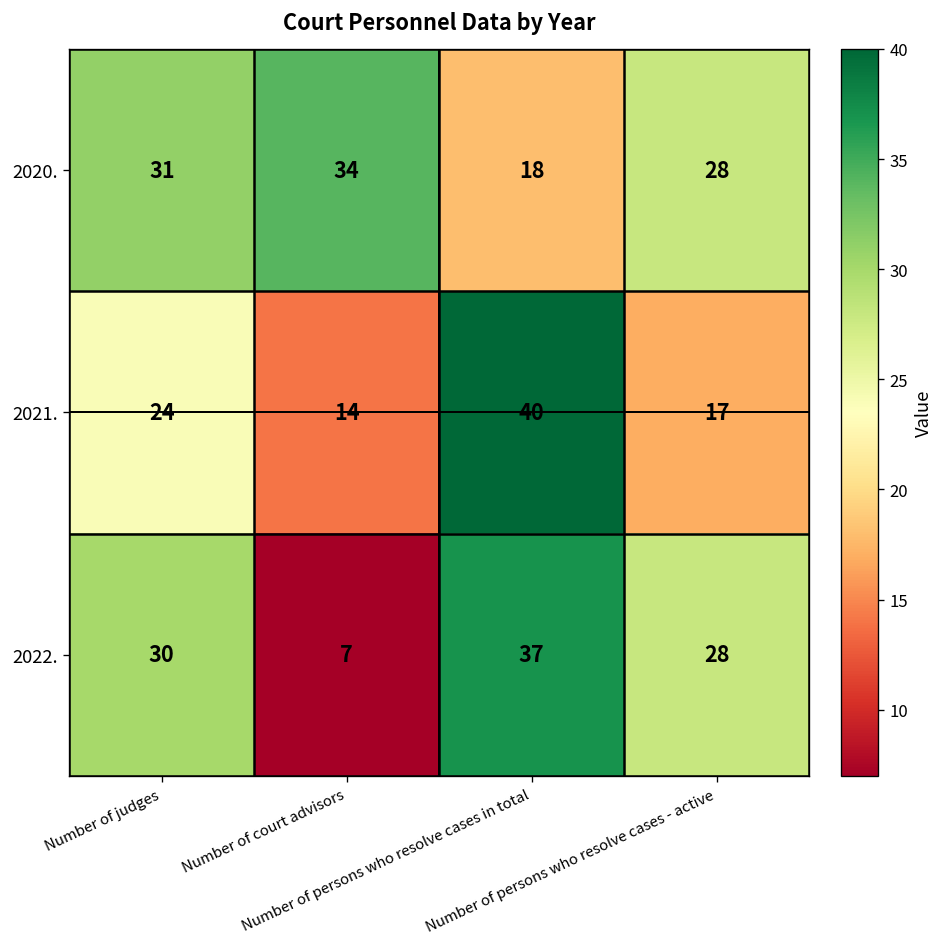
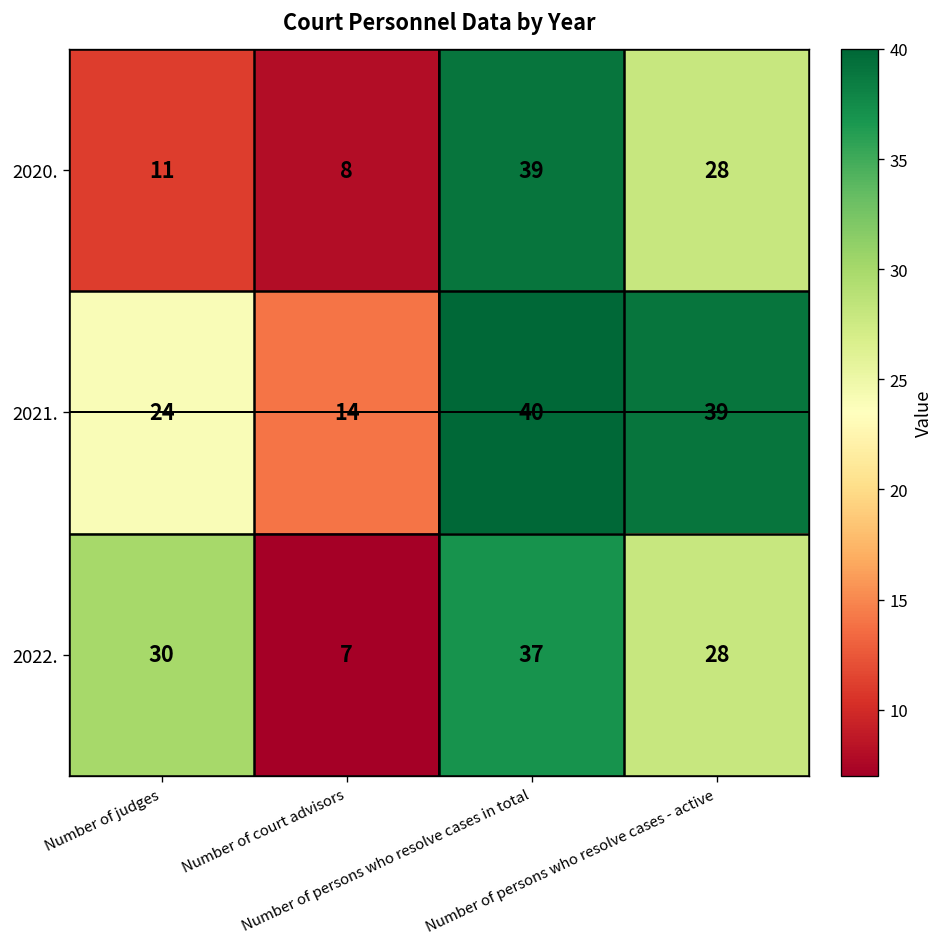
  {
    "2020.": {
-     "Number of judges": 31,
-     "Number of court advisors": 34,
-     "Number of persons who resolve cases in total": 18,
+     "Number of judges": 11,
+     "Number of court advisors": 8,
+     "Number of persons who resolve cases in total": 39,
      "Number of persons who resolve cases - active": 28
    },
    "2021.": {
      "Number of judges": 24,
      "Number of court advisors": 14,
      "Number of persons who resolve cases in total": 40,
-     "Number of persons who resolve cases - active": 17
+     "Number of persons who resolve cases - active": 39
    },
    "2022.": {
      "Number of judges": 30,
      "Number of court advisors": 7,
      "Number of persons who resolve cases in total": 37,
      "Number of persons who resolve cases - active": 28
    }
  }
